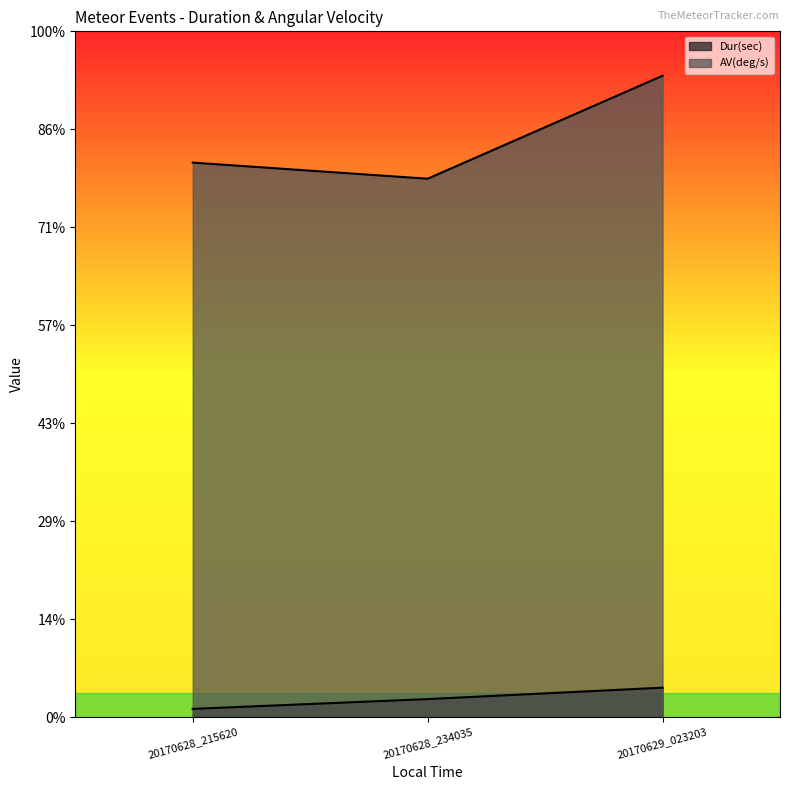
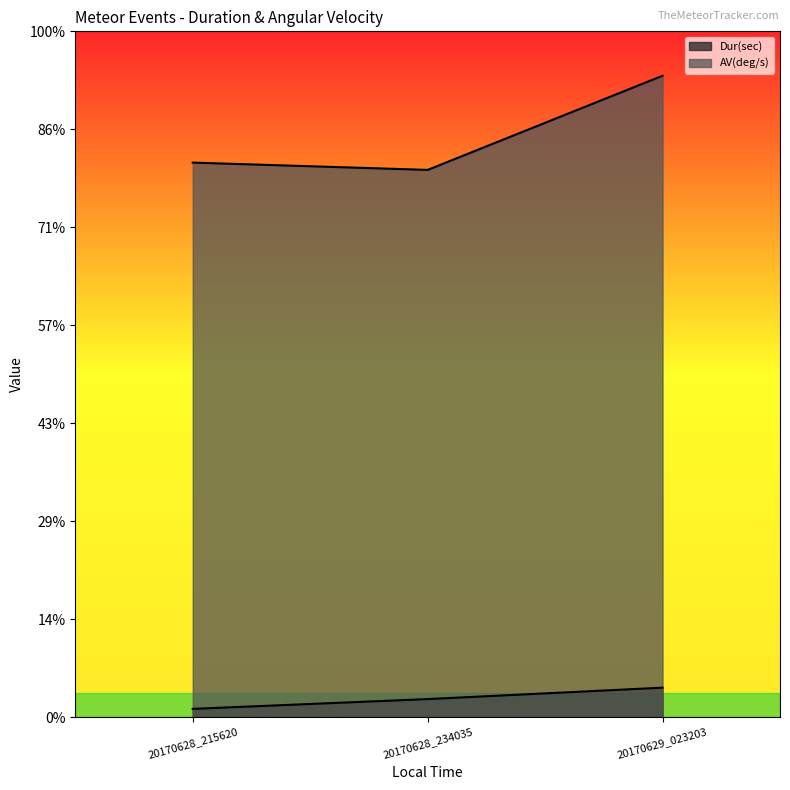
  {
    "Dur(sec)": {
      "20170629_023203": "4%"
    },
    "AV(deg/s)": {
      "20170628_215620": "81%",
-     "20170628_234035": "79%",
+     "20170628_234035": "80%",
      "20170629_023203": "94%"
    }
  }
